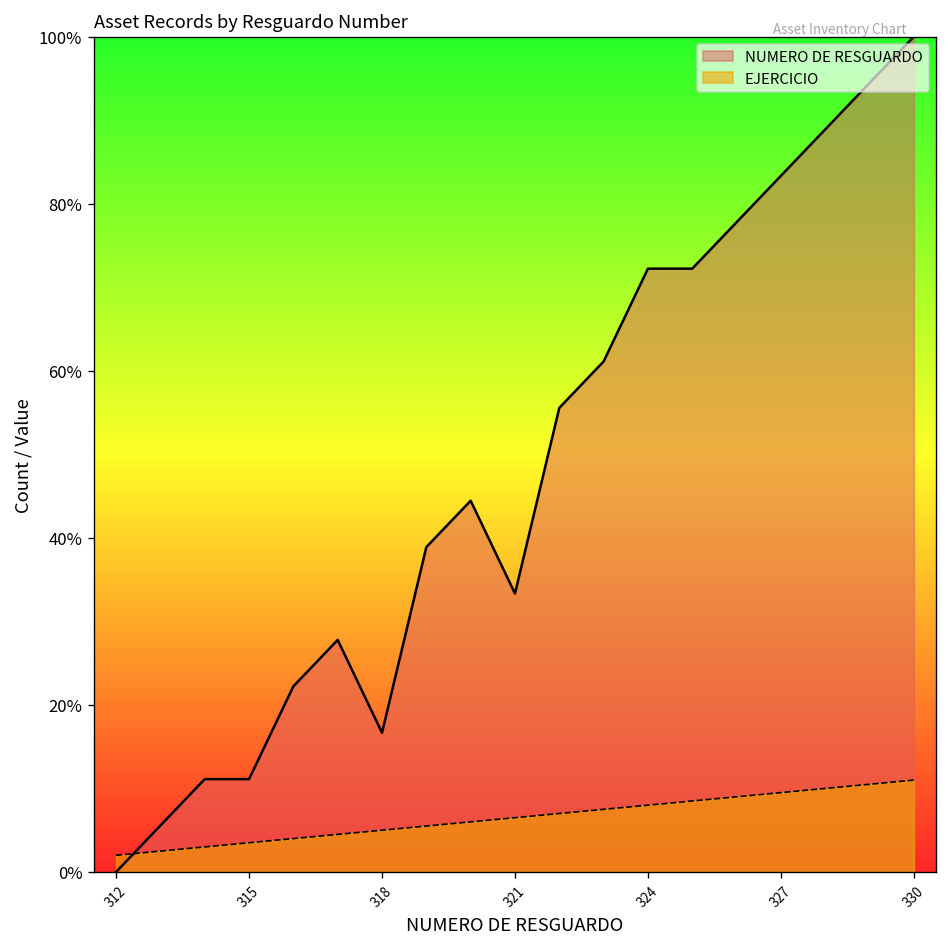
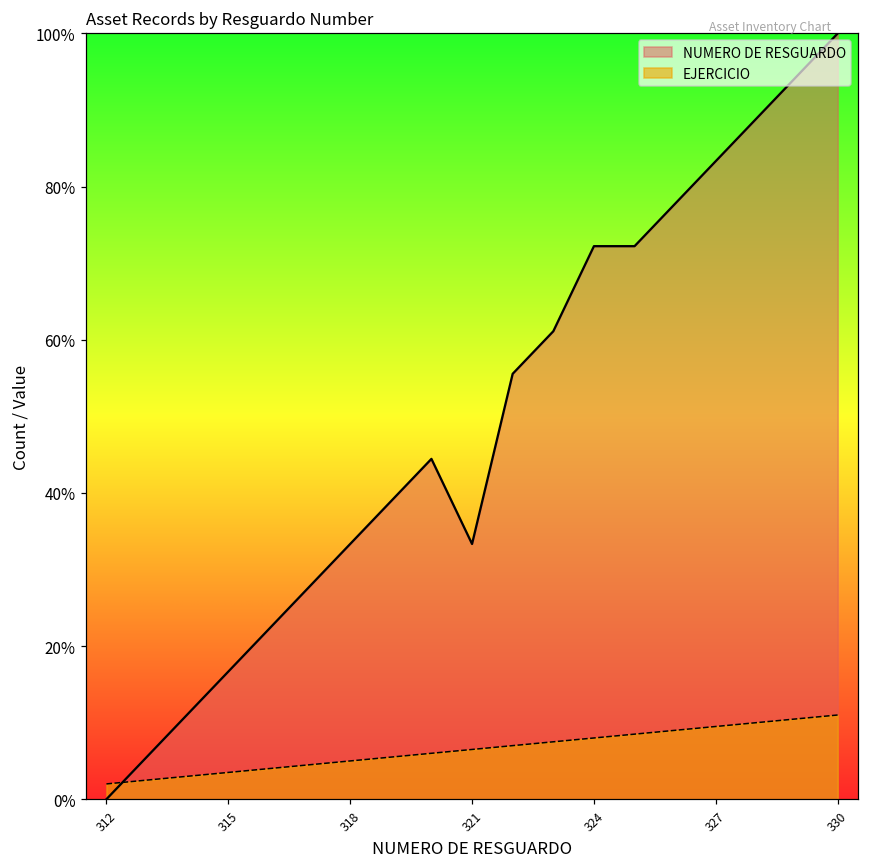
  {
    "NUMERO DE RESGUARDO": {
      "312": "0%",
-     "315": "11%",
-     "318": "17%",
+     "315": "17%",
+     "318": "33%",
      "321": "33%",
      "324": "72%",
      "327": "83%",
      "330": "100%"
    },
    "EJERCICIO": {
      "312": "2%",
      "315": "4%",
      "318": "5%",
      "321": "7%",
      "324": "8%",
      "327": "10%",
      "330": "11%"
    }
  }
